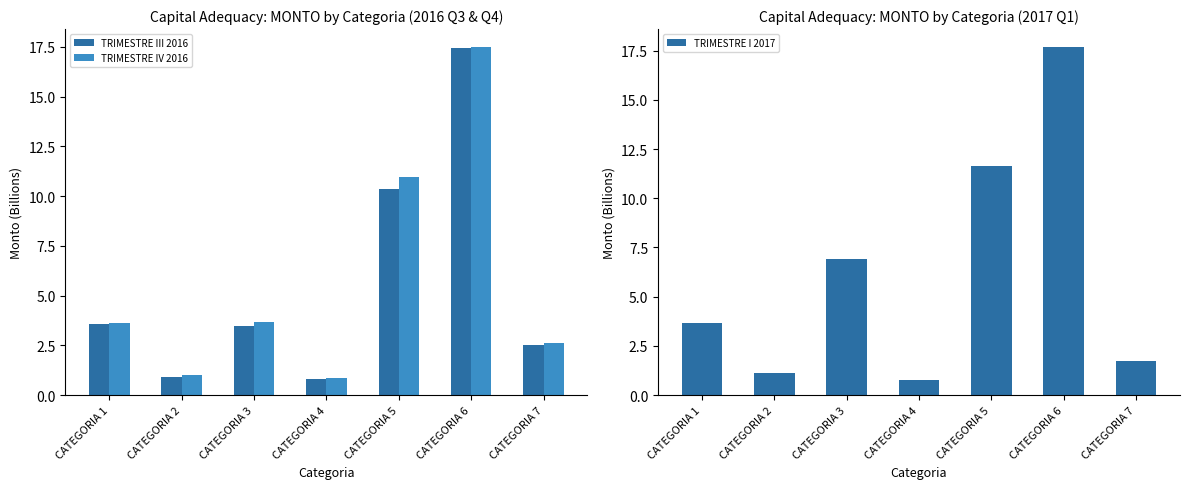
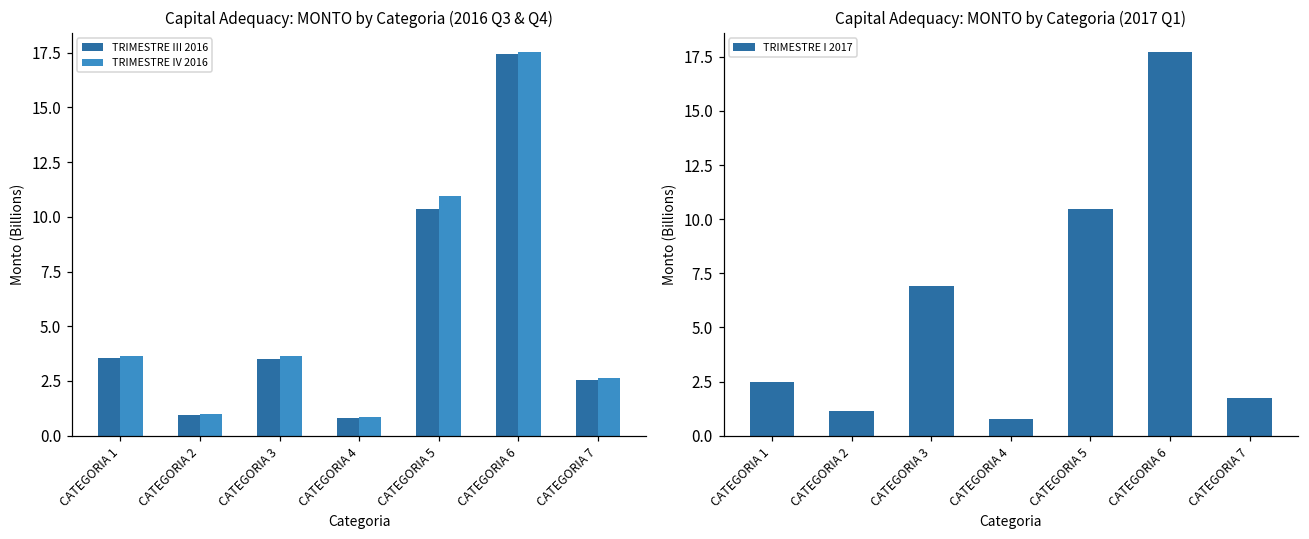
  {
    "Capital Adequacy: MONTO by Categoria (2017 Q1)": {
-     "CATEGORIA 1": 3.6,
+     "CATEGORIA 1": 2.5,
      "CATEGORIA 2": 1.1,
      "CATEGORIA 3": 6.9,
      "CATEGORIA 4": 0.8,
-     "CATEGORIA 5": 11.6,
+     "CATEGORIA 5": 10.5,
      "CATEGORIA 6": 17.7,
      "CATEGORIA 7": 1.7
    }
  }
